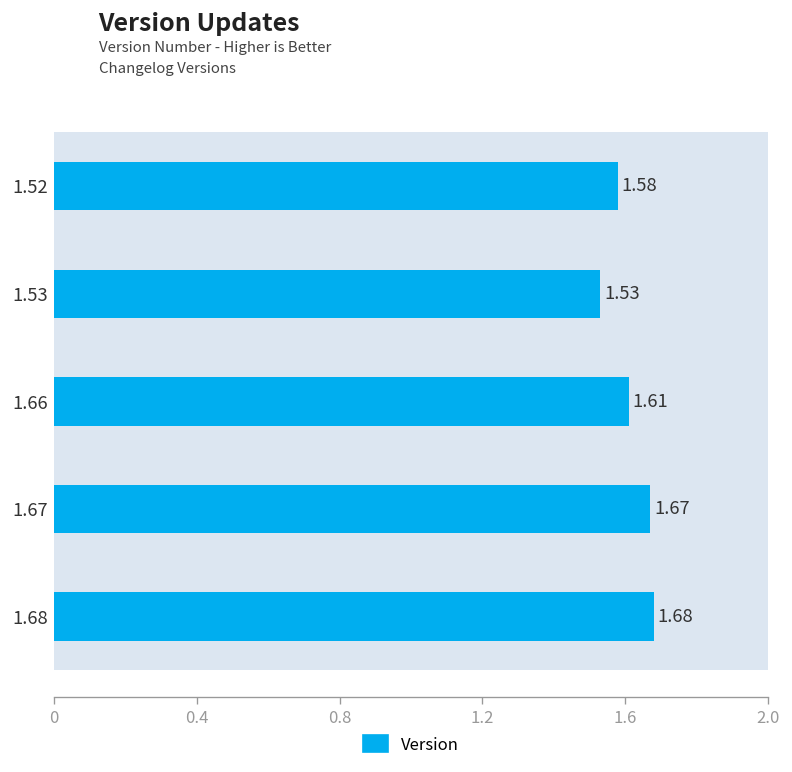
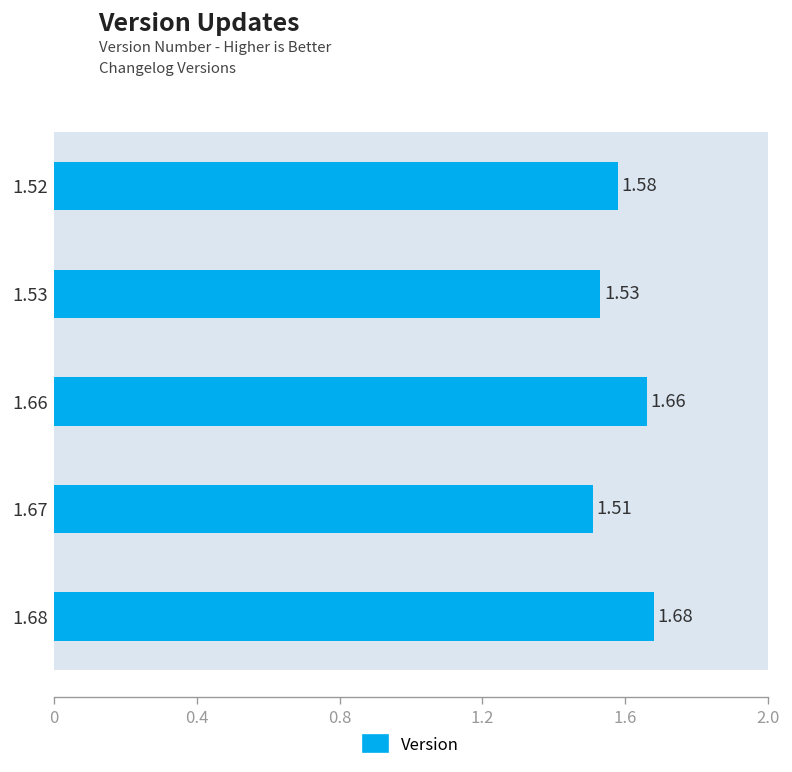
  {
    "1.52": 1.58,
    "1.53": 1.53,
-   "1.66": 1.61,
-   "1.67": 1.67,
+   "1.66": 1.66,
+   "1.67": 1.51,
    "1.68": 1.68
  }
